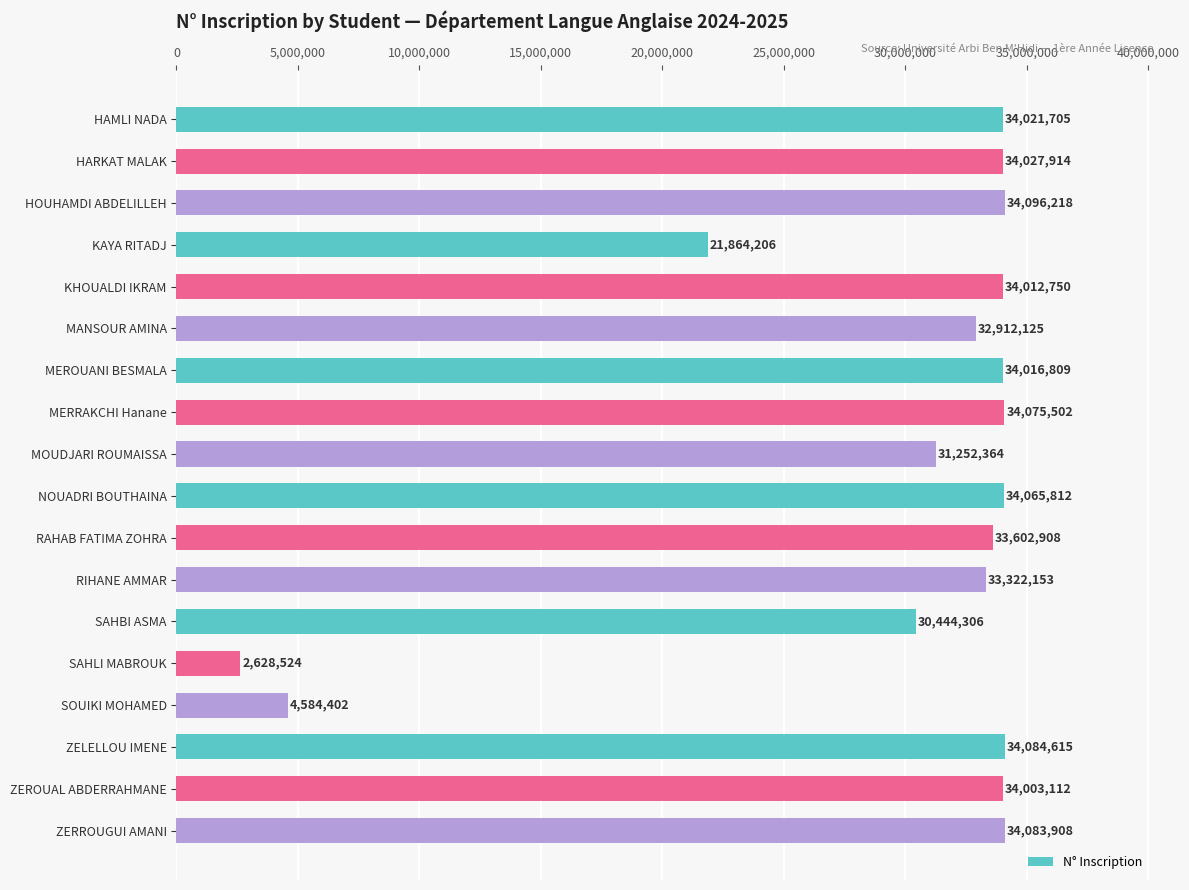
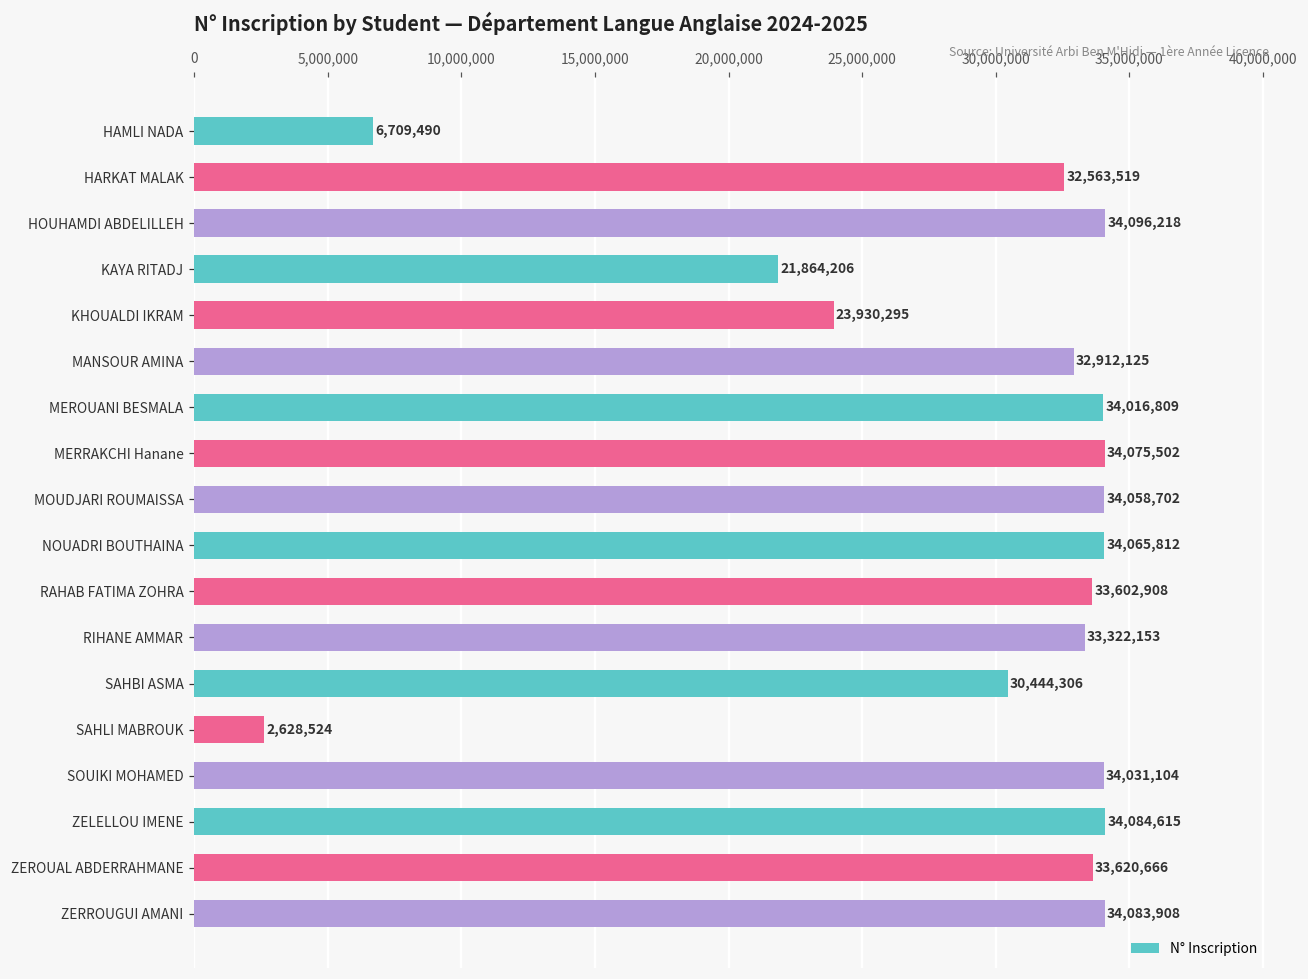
  {
-   "HAMLI NADA": "34,021,705",
-   "HARKAT MALAK": "34,027,914",
+   "HAMLI NADA": "6,709,490",
+   "HARKAT MALAK": "32,563,519",
    "HOUHAMDI ABDELILLEH": "34,096,218",
    "KAYA RITADJ": "21,864,206",
-   "KHOUALDI IKRAM": "34,012,750",
+   "KHOUALDI IKRAM": "23,930,295",
    "MANSOUR AMINA": "32,912,125",
    "MEROUANI BESMALA": "34,016,809",
    "MERRAKCHI Hanane": "34,075,502",
-   "MOUDJARI ROUMAISSA": "31,252,364",
+   "MOUDJARI ROUMAISSA": "34,058,702",
    "NOUADRI BOUTHAINA": "34,065,812",
    "RAHAB FATIMA ZOHRA": "33,602,908",
    "RIHANE AMMAR": "33,322,153",
    "SAHBI ASMA": "30,444,306",
    "SAHLI MABROUK": "2,628,524",
-   "SOUIKI MOHAMED": "4,584,402",
+   "SOUIKI MOHAMED": "34,031,104",
    "ZELELLOU IMENE": "34,084,615",
-   "ZEROUAL ABDERRAHMANE": "34,003,112",
+   "ZEROUAL ABDERRAHMANE": "33,620,666",
    "ZERROUGUI AMANI": "34,083,908"
  }
